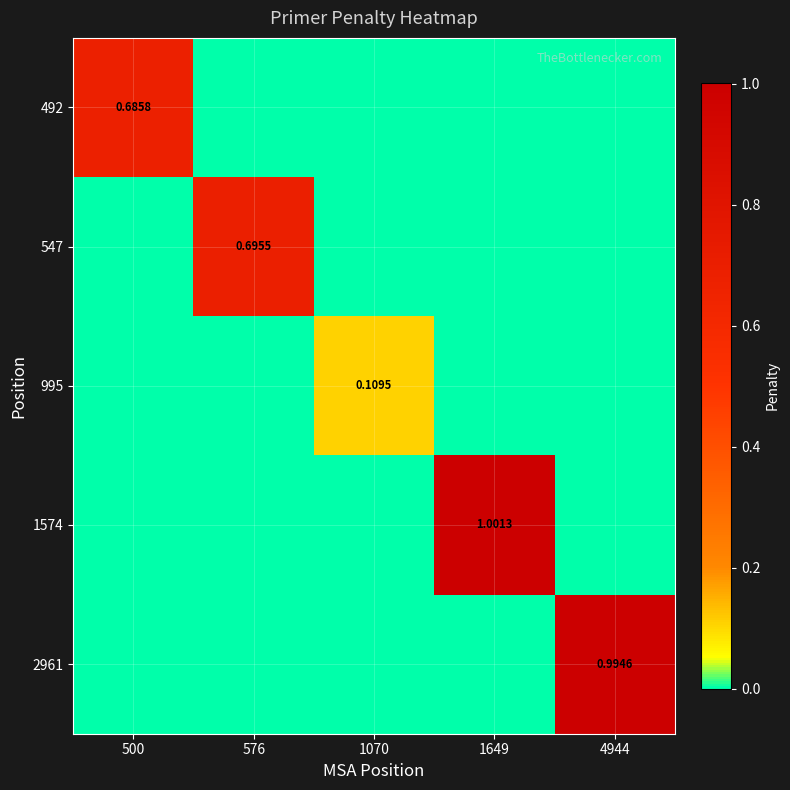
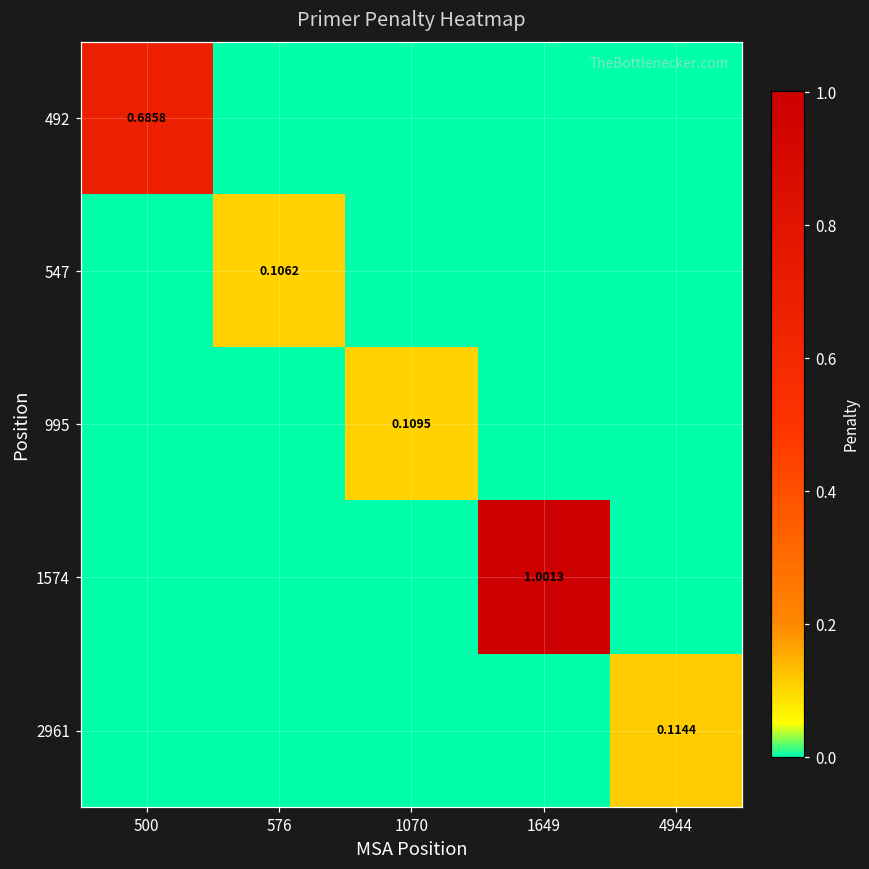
  {
    "492": {
      "500": 0.6858
    },
    "547": {
-     "576": 0.6955
+     "576": 0.1062
    },
    "995": {
      "1070": 0.1095
    },
    "1574": {
      "1649": 1.0013
    },
    "2961": {
-     "4944": 0.9946
+     "4944": 0.1144
    }
  }
